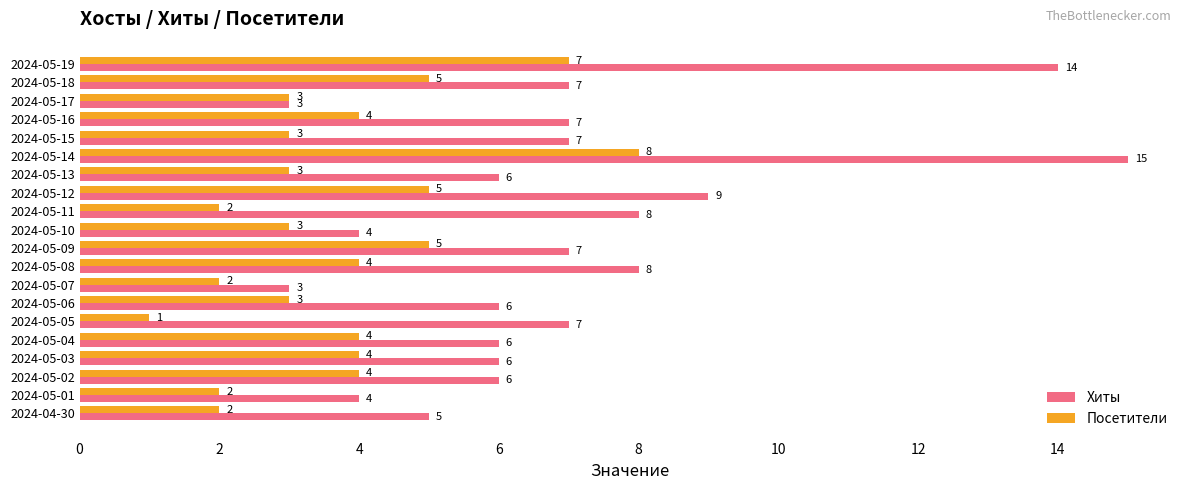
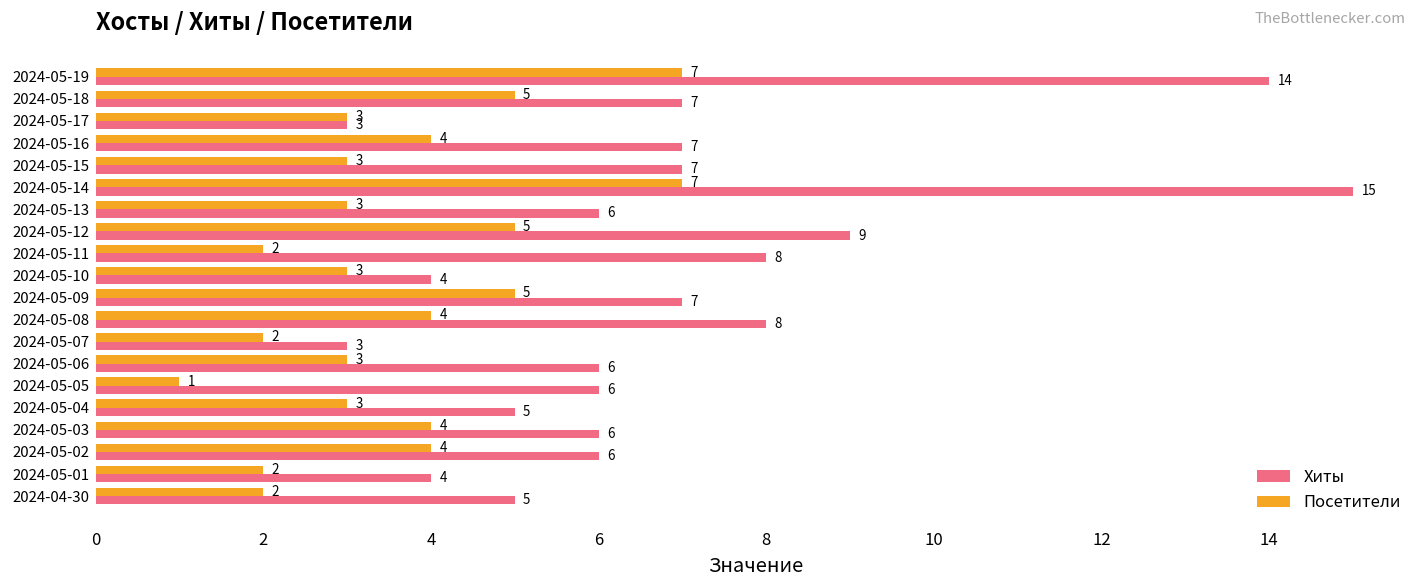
  {
    "Хиты": {
      "2024-05-19": 14,
      "2024-05-18": 7,
      "2024-05-16": 7,
      "2024-05-15": 7,
      "2024-05-14": 15,
      "2024-05-13": 6,
      "2024-05-12": 9,
      "2024-05-11": 8,
      "2024-05-10": 4,
      "2024-05-09": 7,
      "2024-05-08": 8,
      "2024-05-07": 3,
      "2024-05-06": 6,
-     "2024-05-05": 7,
-     "2024-05-04": 6,
+     "2024-05-05": 6,
+     "2024-05-04": 5,
      "2024-05-03": 6,
      "2024-05-02": 6,
      "2024-05-01": 4,
      "2024-04-30": 5
    },
    "Посетители": {
      "2024-05-19": 7,
      "2024-05-18": 5,
      "2024-05-16": 4,
      "2024-05-15": 3,
-     "2024-05-14": 8,
+     "2024-05-14": 7,
      "2024-05-13": 3,
      "2024-05-12": 5,
      "2024-05-11": 2,
      "2024-05-10": 3,
      "2024-05-09": 5,
      "2024-05-08": 4,
      "2024-05-07": 2,
      "2024-05-06": 3,
      "2024-05-05": 1,
-     "2024-05-04": 4,
+     "2024-05-04": 3,
      "2024-05-03": 4,
      "2024-05-02": 4,
      "2024-05-01": 2,
      "2024-04-30": 2
    }
  }
